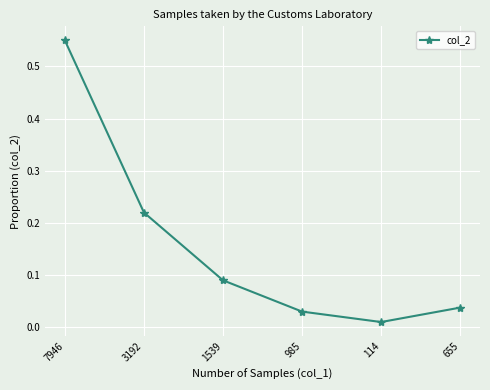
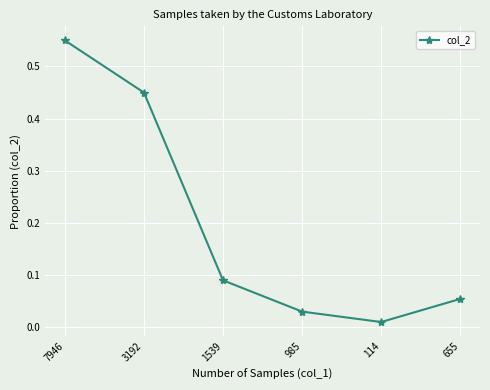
  {
    "7946": 0.55,
-   "3192": 0.22,
+   "3192": 0.45,
    "1539": 0.09,
    "985": 0.03,
    "114": 0.01,
-   "655": 0.04
+   "655": 0.05
  }
